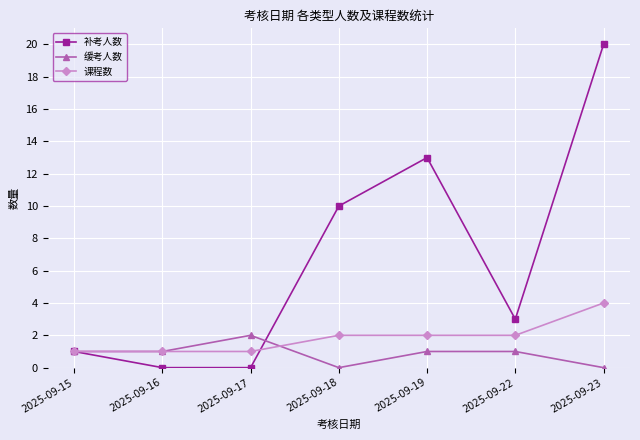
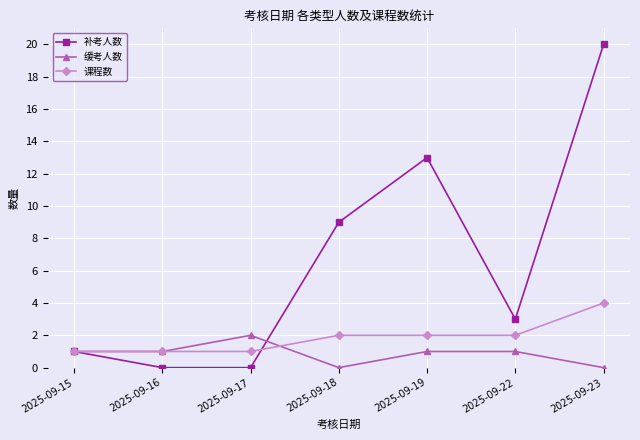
  {
    "补考人数": {
      "2025-09-16": 0,
      "2025-09-17": 0,
-     "2025-09-18": 10,
+     "2025-09-18": 9,
      "2025-09-19": 13,
      "2025-09-22": 3,
      "2025-09-23": 20
    }
  }
